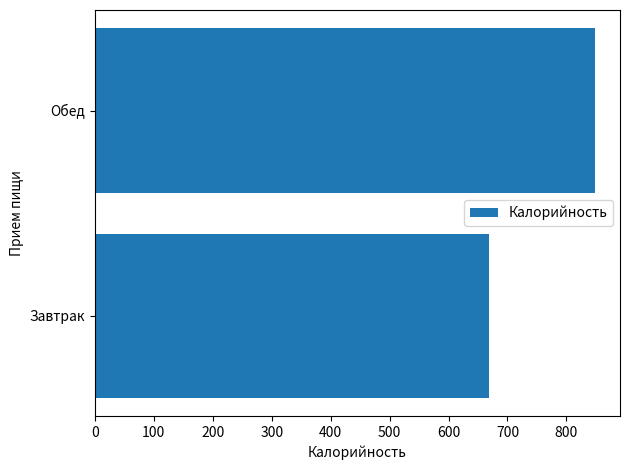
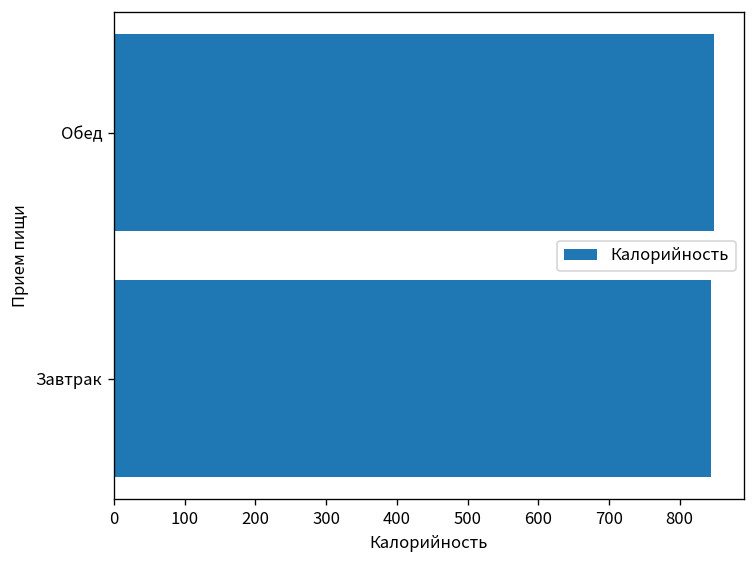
  {
    "Обед": 850,
-   "Завтрак": 670
+   "Завтрак": 840
  }
